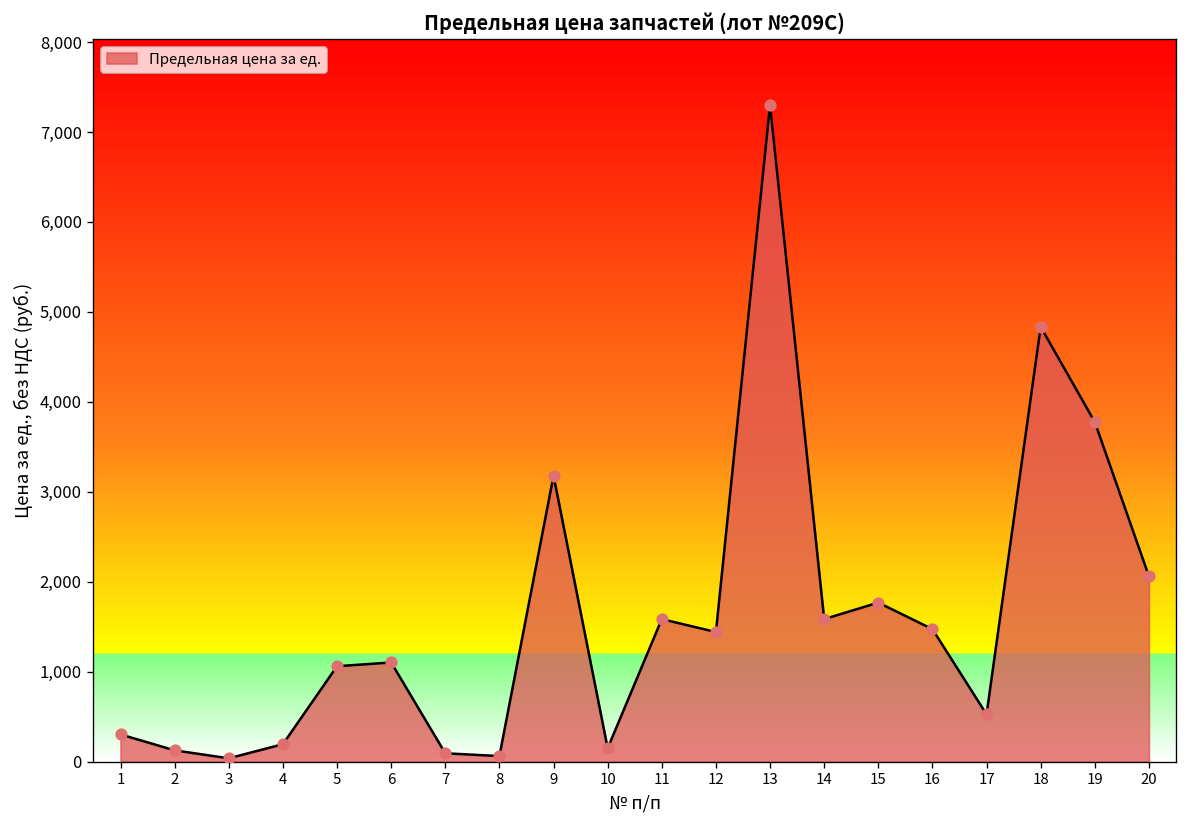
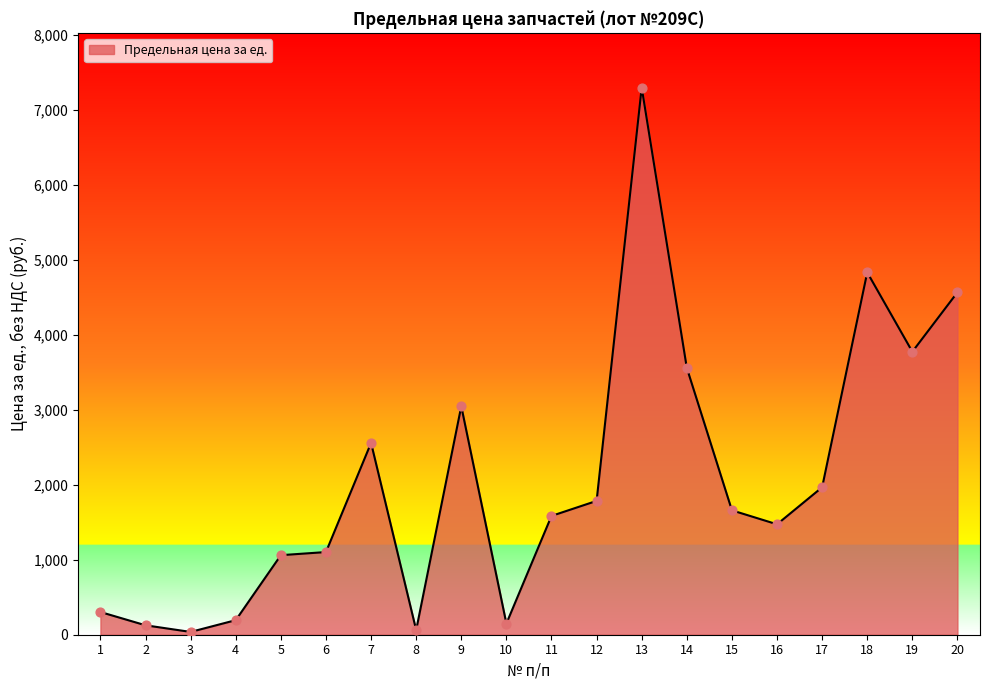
  {
    "1": "300",
    "2": "100",
    "3": "0",
    "4": "200",
    "5": "1,100",
    "6": "1,100",
-   "7": "100",
+   "7": "2,600",
    "8": "100",
-   "9": "3,200",
+   "9": "3,000",
    "10": "100",
    "11": "1,600",
-   "12": "1,400",
+   "12": "1,800",
    "13": "7,300",
-   "14": "1,600",
-   "15": "1,800",
+   "14": "3,600",
+   "15": "1,700",
    "16": "1,500",
-   "17": "500",
+   "17": "2,000",
    "18": "4,800",
    "19": "3,800",
-   "20": "2,100"
+   "20": "4,600"
  }
